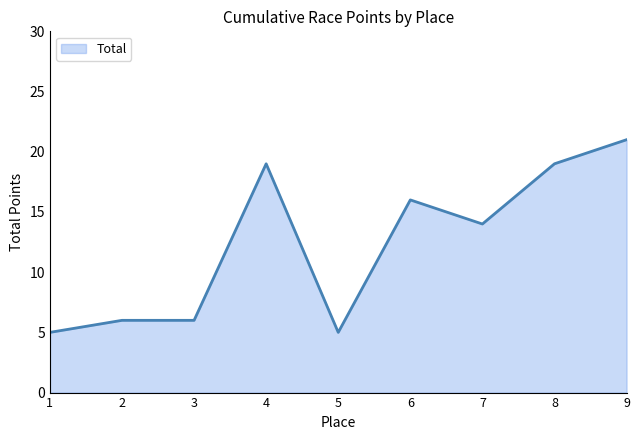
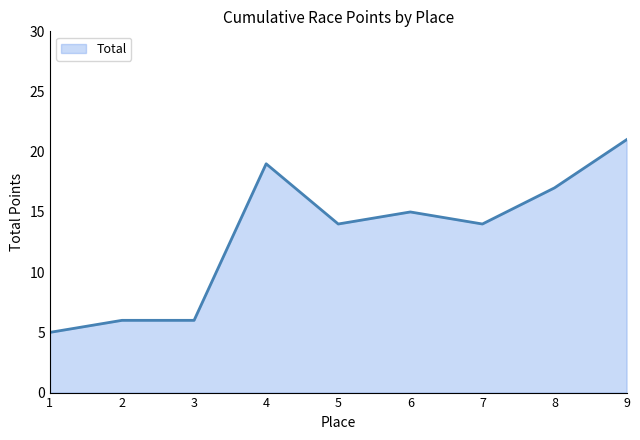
  {
    "1": 5,
    "2": 6,
    "3": 6,
    "4": 19,
-   "5": 5,
-   "6": 16,
+   "5": 14,
+   "6": 15,
    "7": 14,
-   "8": 19,
+   "8": 17,
    "9": 21
  }
